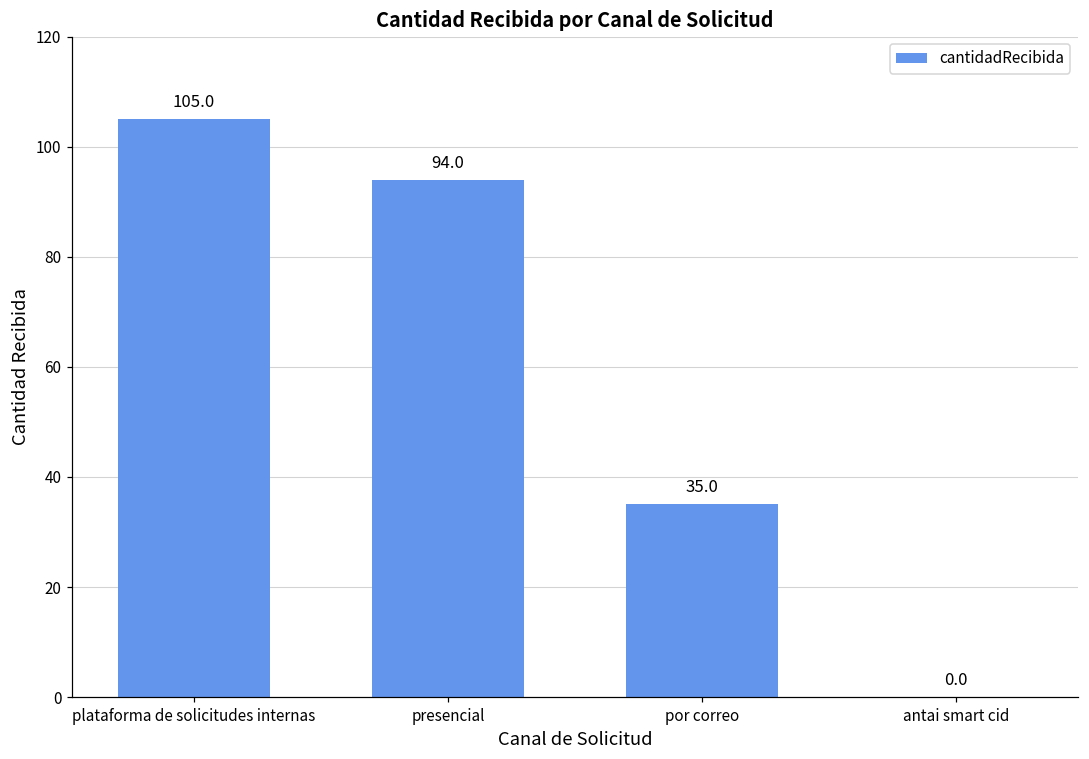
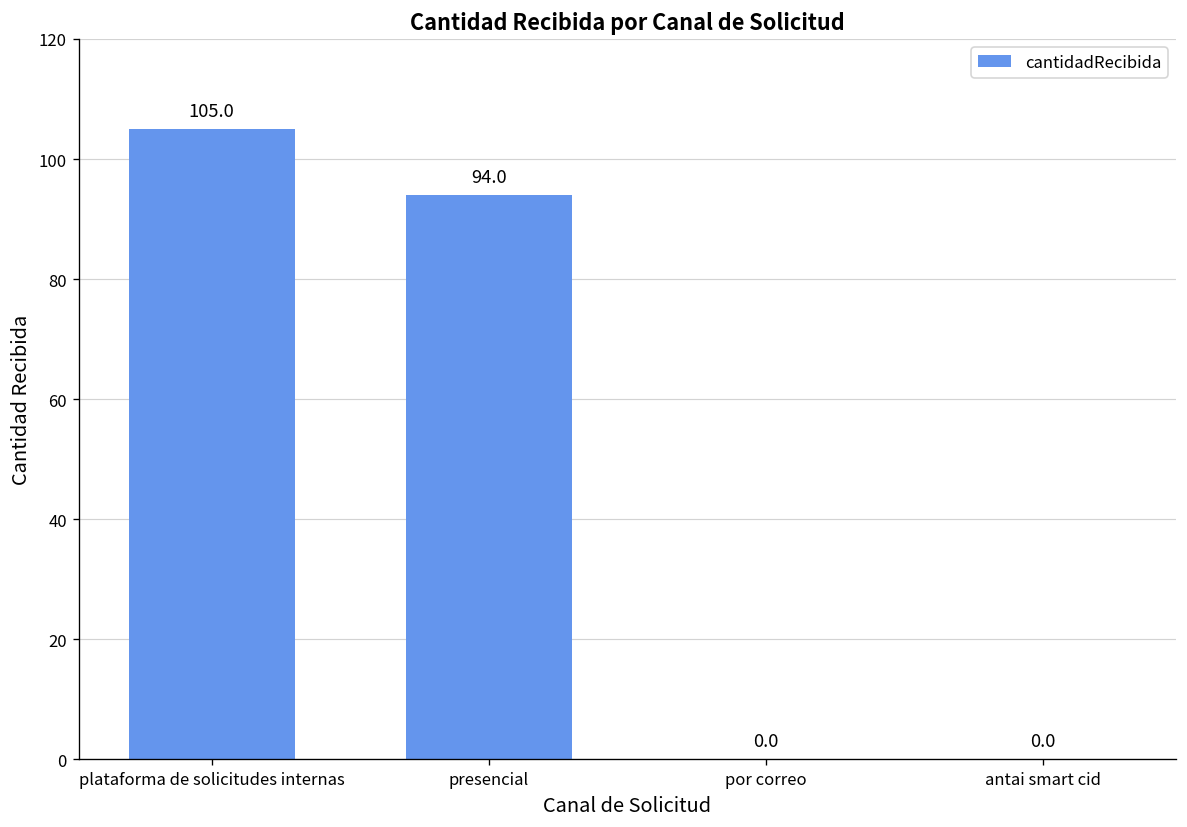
  {
    "plataforma de solicitudes internas": 105.0,
    "presencial": 94.0,
-   "por correo": 35.0,
+   "por correo": 0.0,
    "antai smart cid": 0.0
  }
